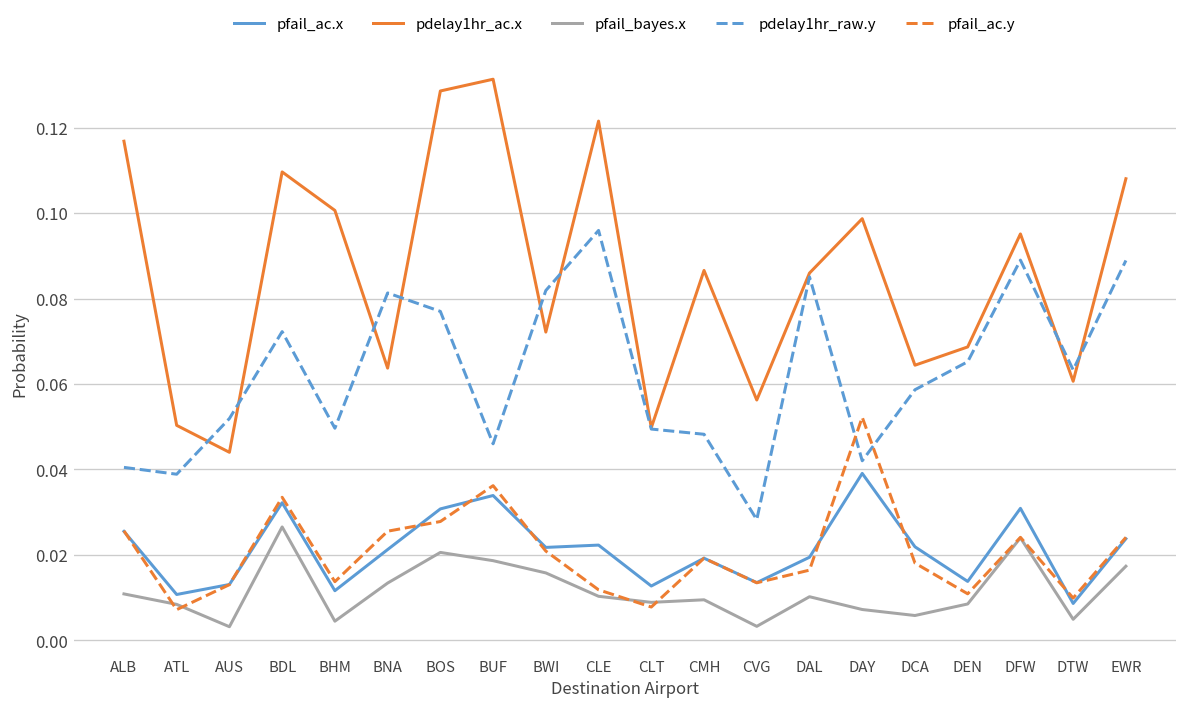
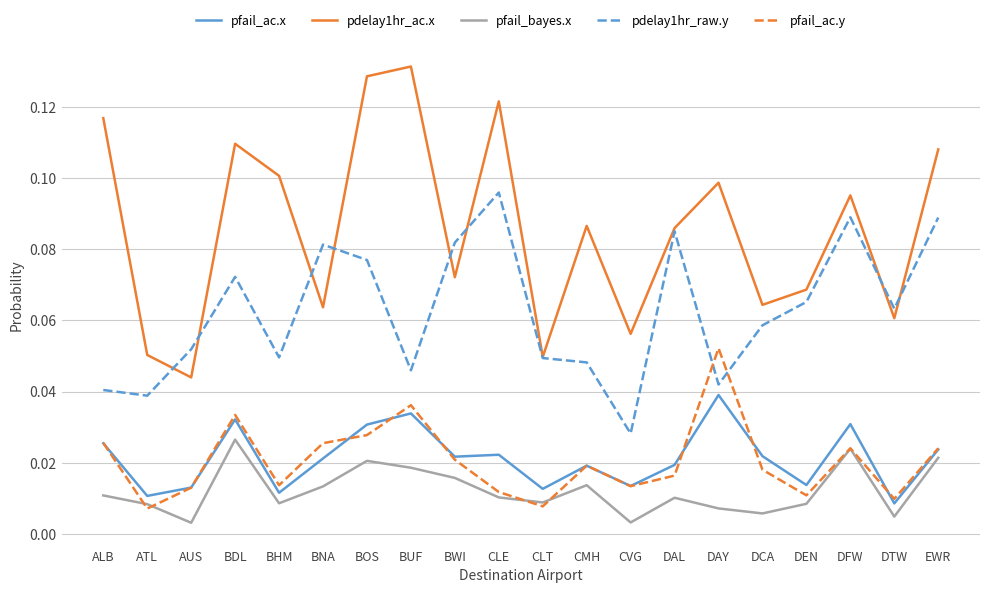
  {
    "pfail_bayes.x": {
      "ALB": 0.011,
      "ATL": 0.008,
      "AUS": 0.003,
      "BDL": 0.027,
-     "BHM": 0.004,
+     "BHM": 0.009,
      "BNA": 0.013,
      "BOS": 0.021,
      "BUF": 0.019,
      "BWI": 0.016,
      "CLE": 0.010,
      "CLT": 0.009,
-     "CMH": 0.009,
+     "CMH": 0.014,
      "CVG": 0.003,
      "DAL": 0.010,
      "DAY": 0.007,
      "DCA": 0.006,
      "DEN": 0.009,
      "DTW": 0.005,
-     "EWR": 0.017
+     "EWR": 0.021
    }
  }
